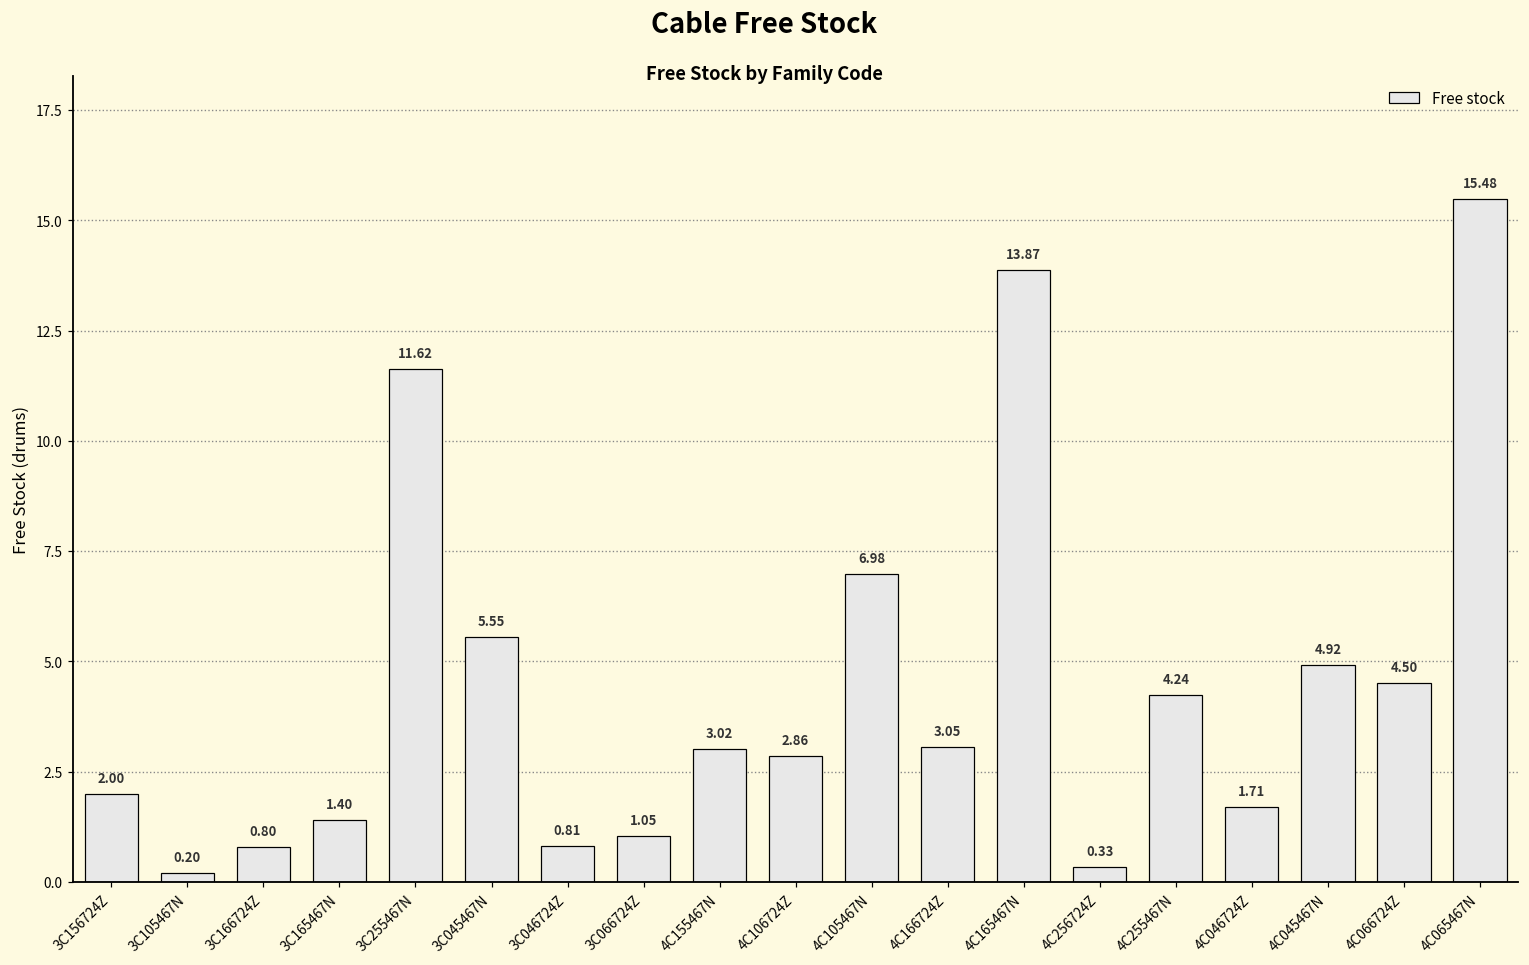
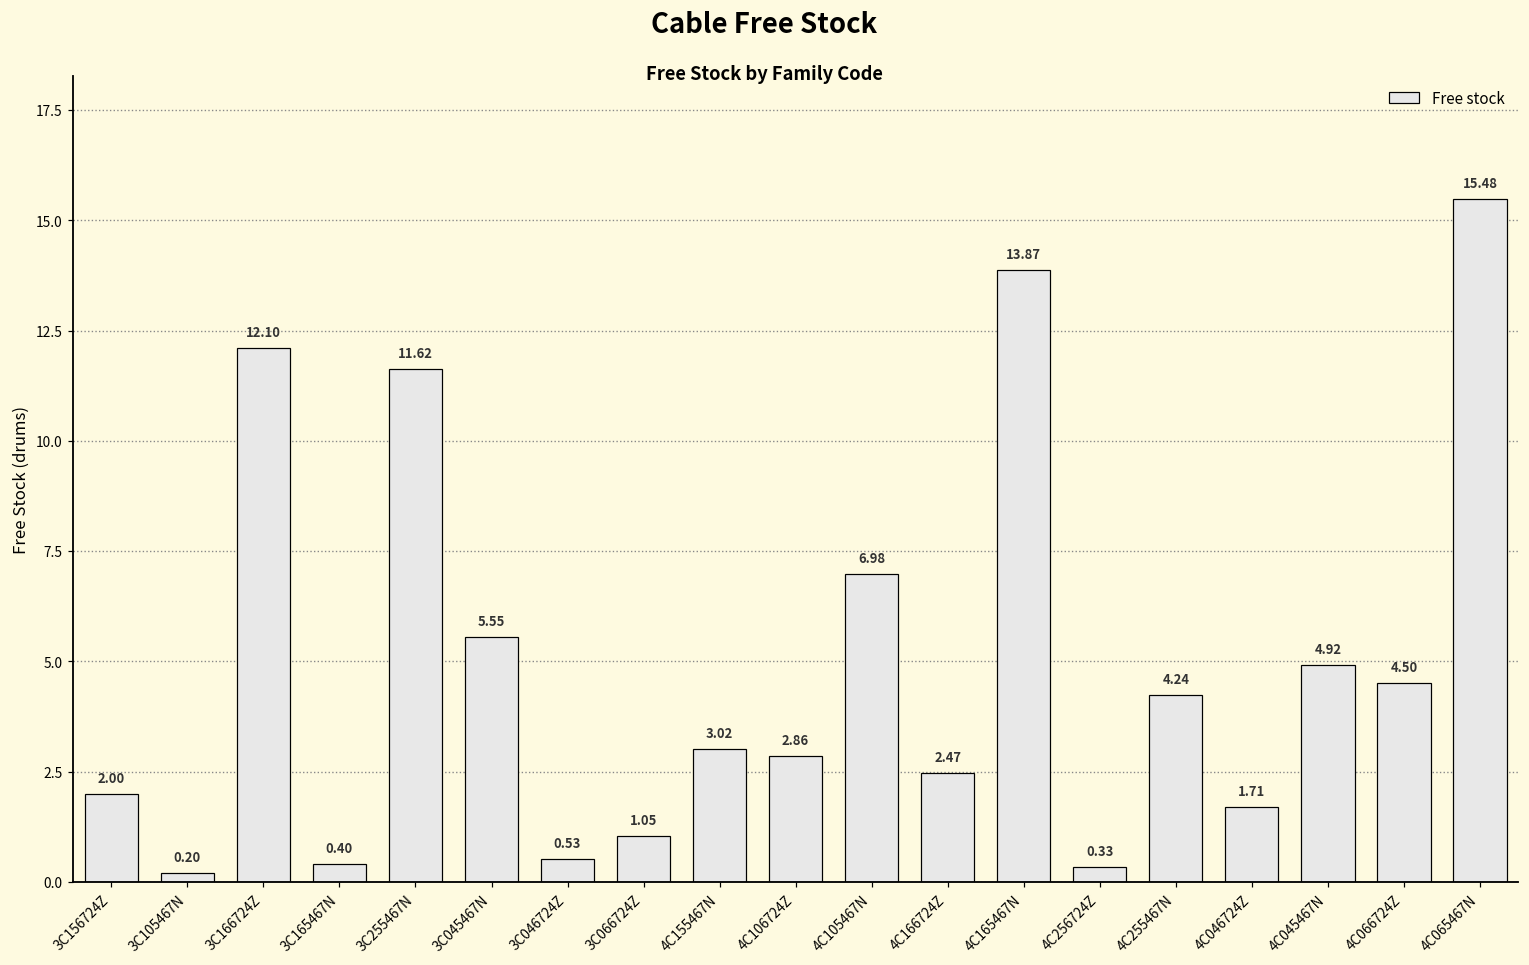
  {
    "3C156724Z": 2.00,
    "3C105467N": 0.20,
-   "3C166724Z": 0.80,
-   "3C165467N": 1.40,
+   "3C166724Z": 12.10,
+   "3C165467N": 0.40,
    "3C255467N": 11.62,
    "3C045467N": 5.55,
-   "3C046724Z": 0.81,
+   "3C046724Z": 0.53,
    "3C066724Z": 1.05,
    "4C155467N": 3.02,
    "4C106724Z": 2.86,
    "4C105467N": 6.98,
-   "4C166724Z": 3.05,
+   "4C166724Z": 2.47,
    "4C165467N": 13.87,
    "4C256724Z": 0.33,
    "4C255467N": 4.24,
    "4C046724Z": 1.71,
    "4C045467N": 4.92,
    "4C066724Z": 4.50,
    "4C065467N": 15.48
  }
